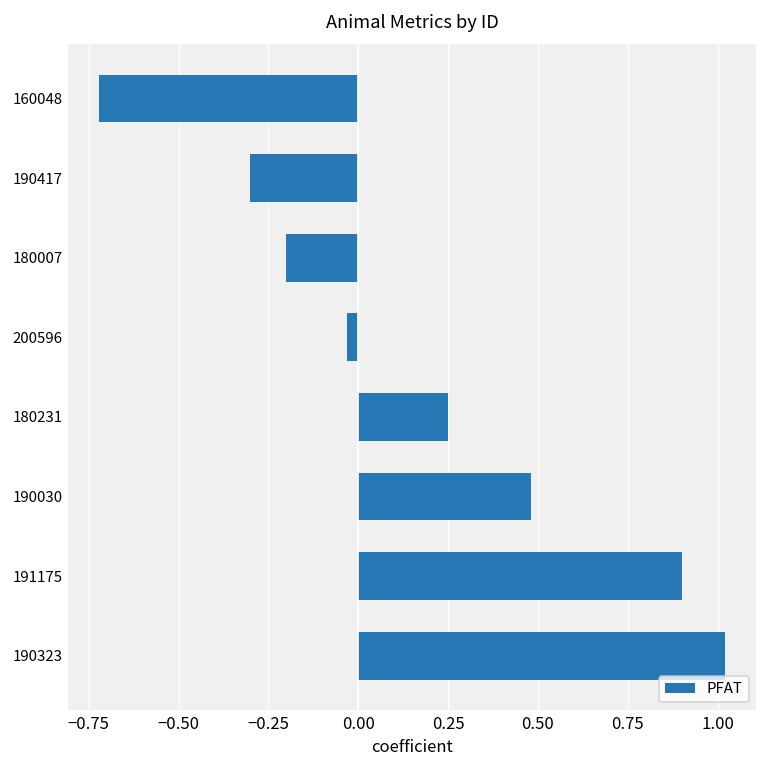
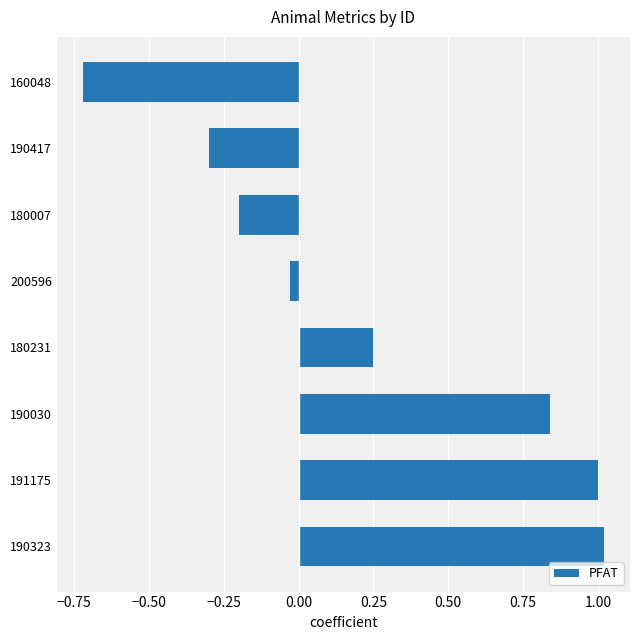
  {
    "160048": -0.72,
    "190417": -0.30,
    "180007": -0.20,
    "200596": -0.03,
    "180231": 0.25,
-   "190030": 0.48,
-   "191175": 0.9,
+   "190030": 0.84,
+   "191175": 1.0,
    "190323": 1.02
  }
